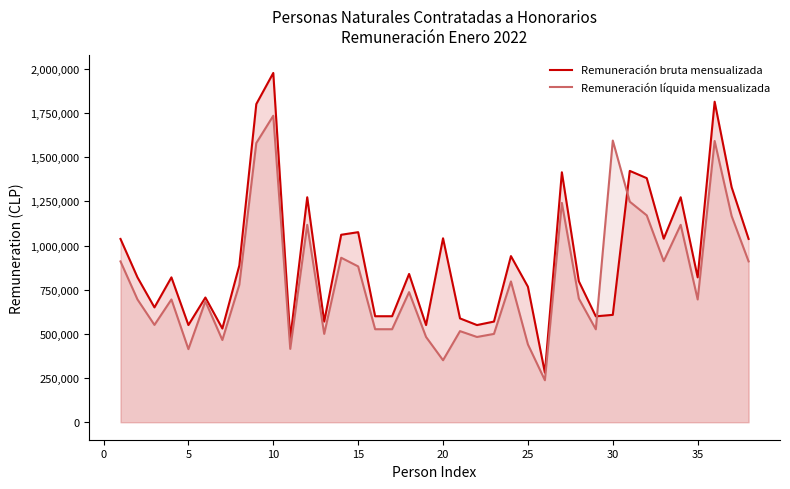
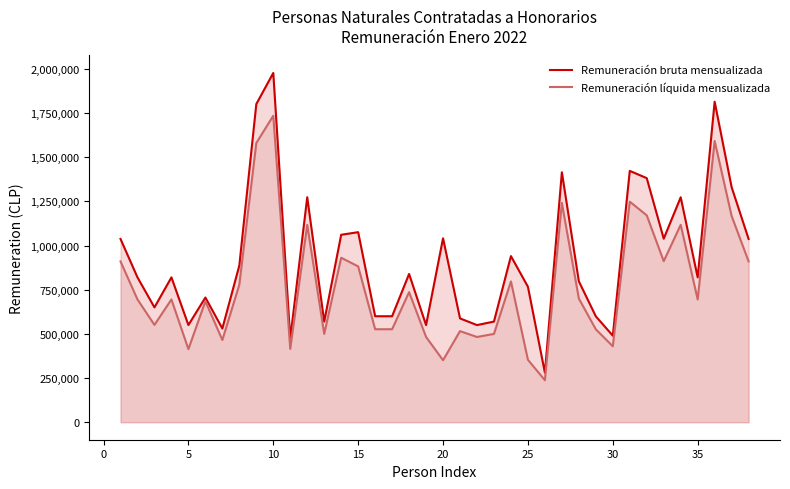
  {
    "Remuneración bruta mensualizada": {
      "5": "550,000",
      "10": "1,980,000",
      "15": "1,080,000",
      "20": "1,040,000",
      "25": "770,000",
-     "30": "610,000",
+     "30": "490,000",
      "35": "820,000"
    },
    "Remuneración líquida mensualizada": {
      "5": "410,000",
      "10": "1,730,000",
      "15": "880,000",
      "20": "350,000",
-     "25": "440,000",
-     "30": "1,590,000",
+     "25": "350,000",
+     "30": "430,000",
      "35": "690,000"
    }
  }
